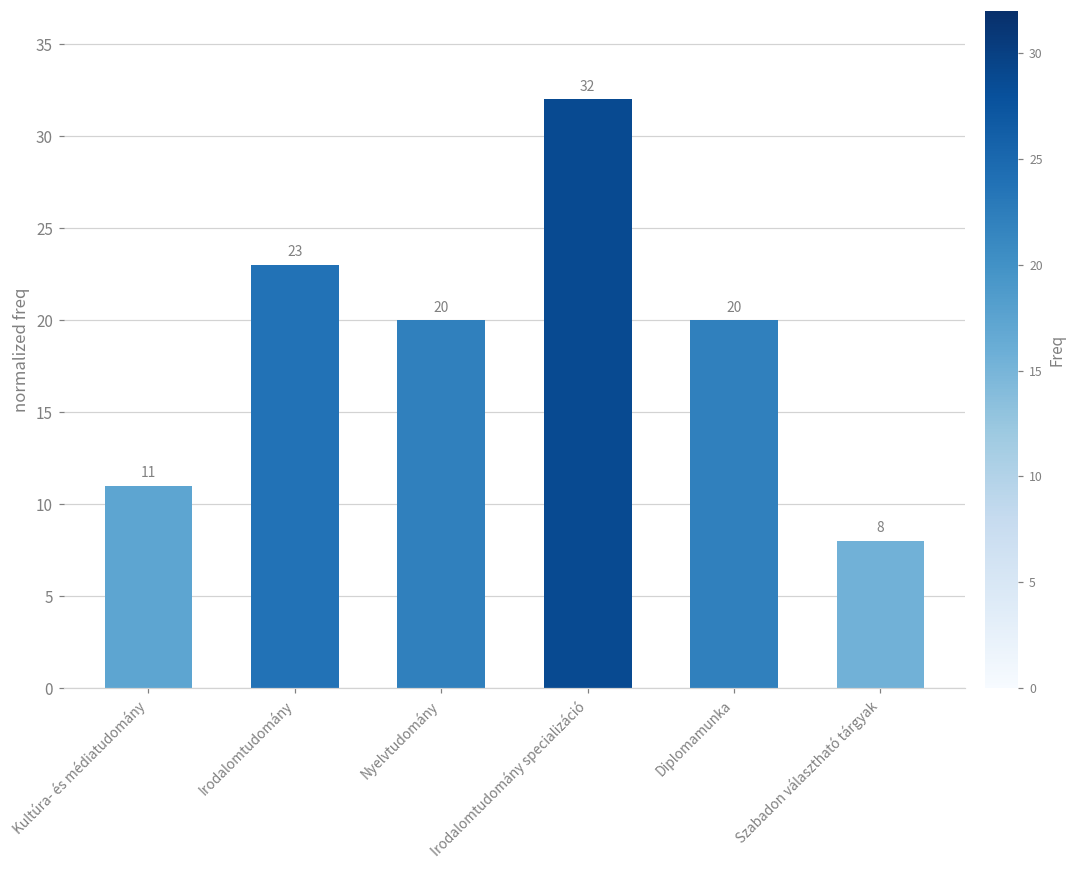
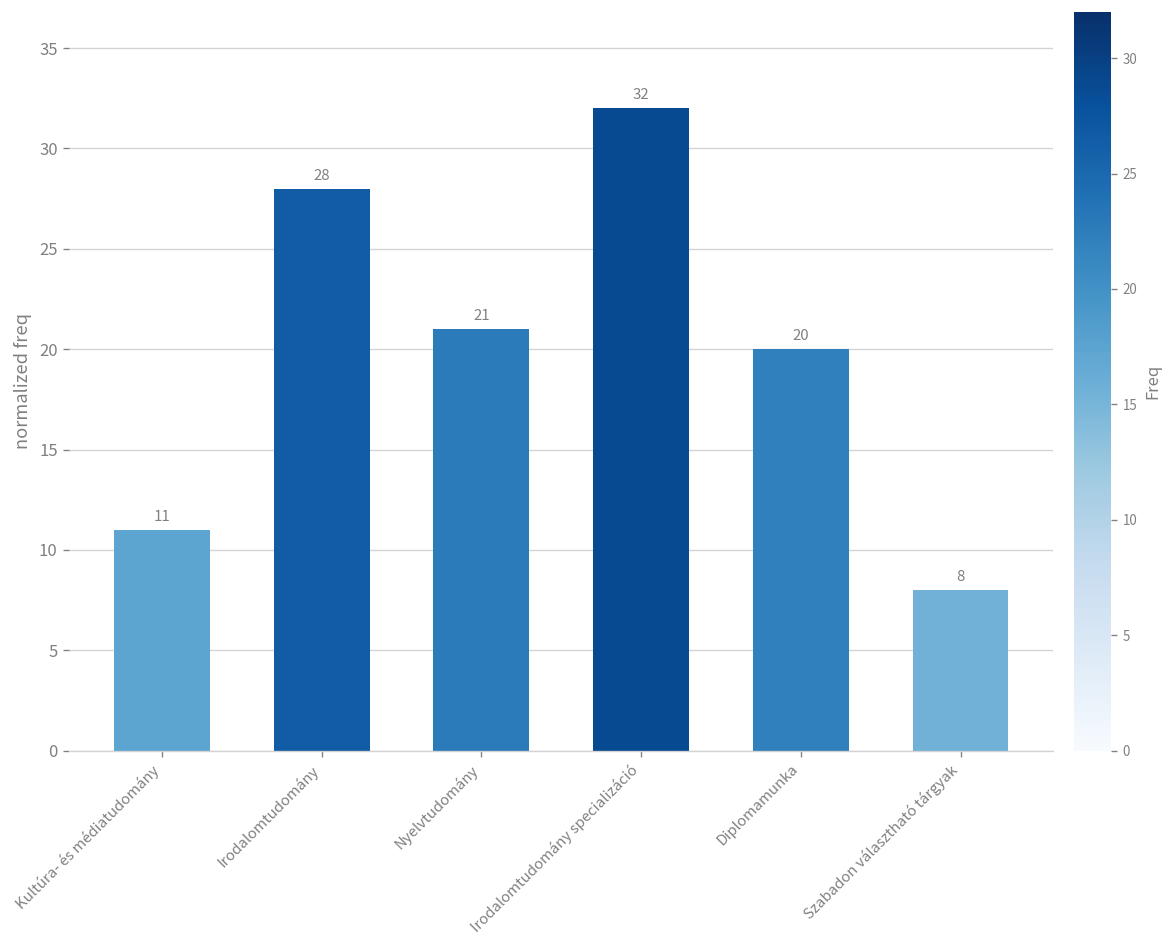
  {
    "Kultúra- és médiatudomány": 11,
-   "Irodalomtudomány": 23,
-   "Nyelvtudomány": 20,
+   "Irodalomtudomány": 28,
+   "Nyelvtudomány": 21,
    "Irodalomtudomány specializáció": 32,
    "Diplomamunka": 20,
    "Szabadon választható tárgyak": 8
  }
